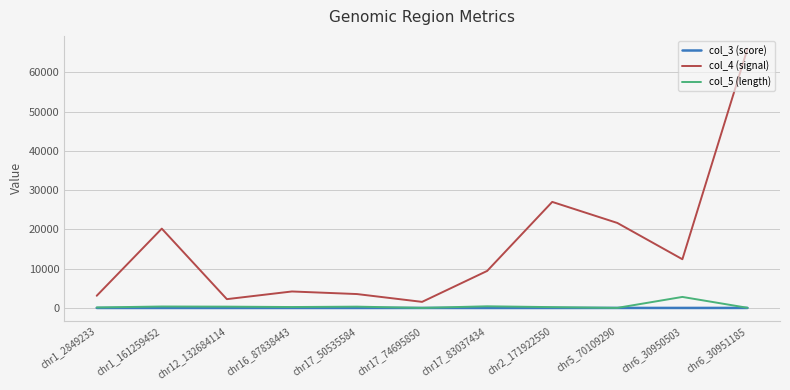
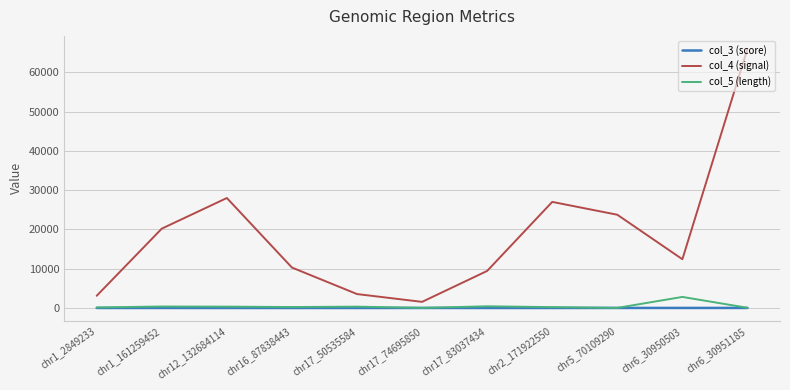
  {
    "col_3 (score)": {
      "chr6_30950503": 0
    },
    "col_4 (signal)": {
      "chr1_2849233": 3000,
      "chr1_161259452": 20000,
-     "chr12_132684114": 2000,
-     "chr16_87838443": 4000,
+     "chr12_132684114": 28000,
+     "chr16_87838443": 10000,
      "chr17_50535584": 4000,
      "chr17_74695850": 2000,
      "chr17_83037434": 9000,
      "chr2_171922550": 27000,
-     "chr5_70109290": 22000,
+     "chr5_70109290": 24000,
      "chr6_30950503": 12000
    },
    "col_5 (length)": {
      "chr6_30950503": 3000
    }
  }
